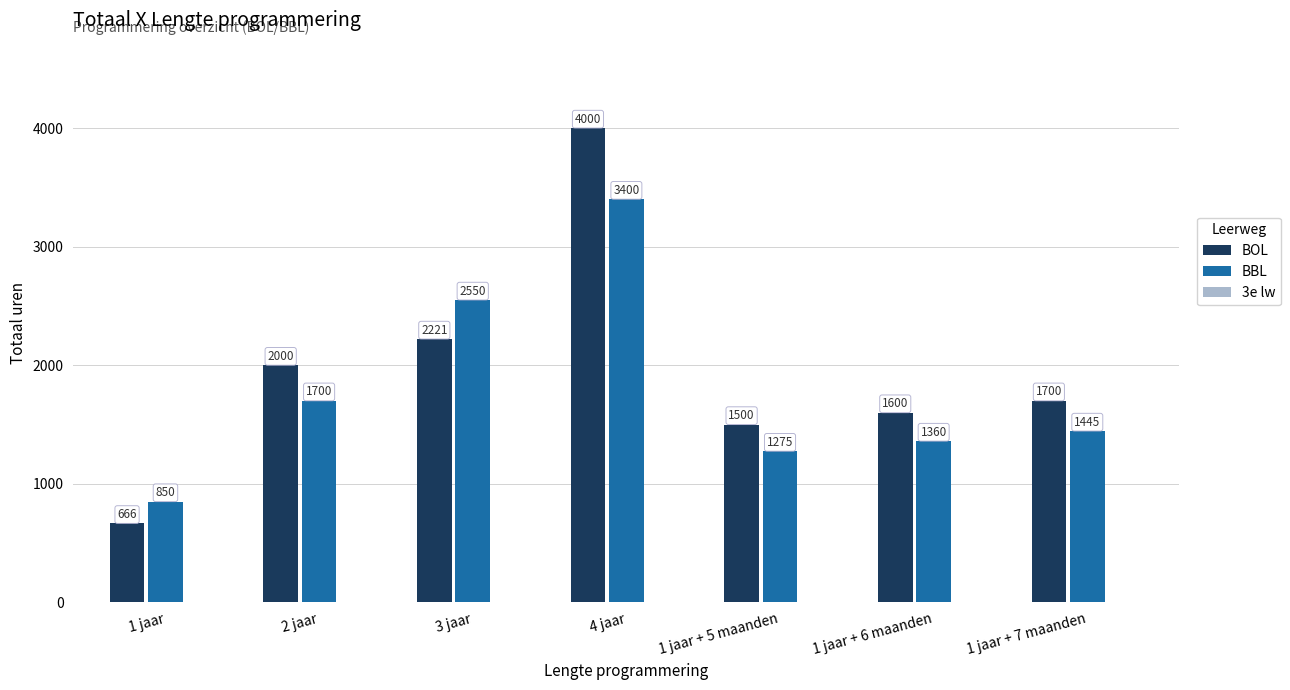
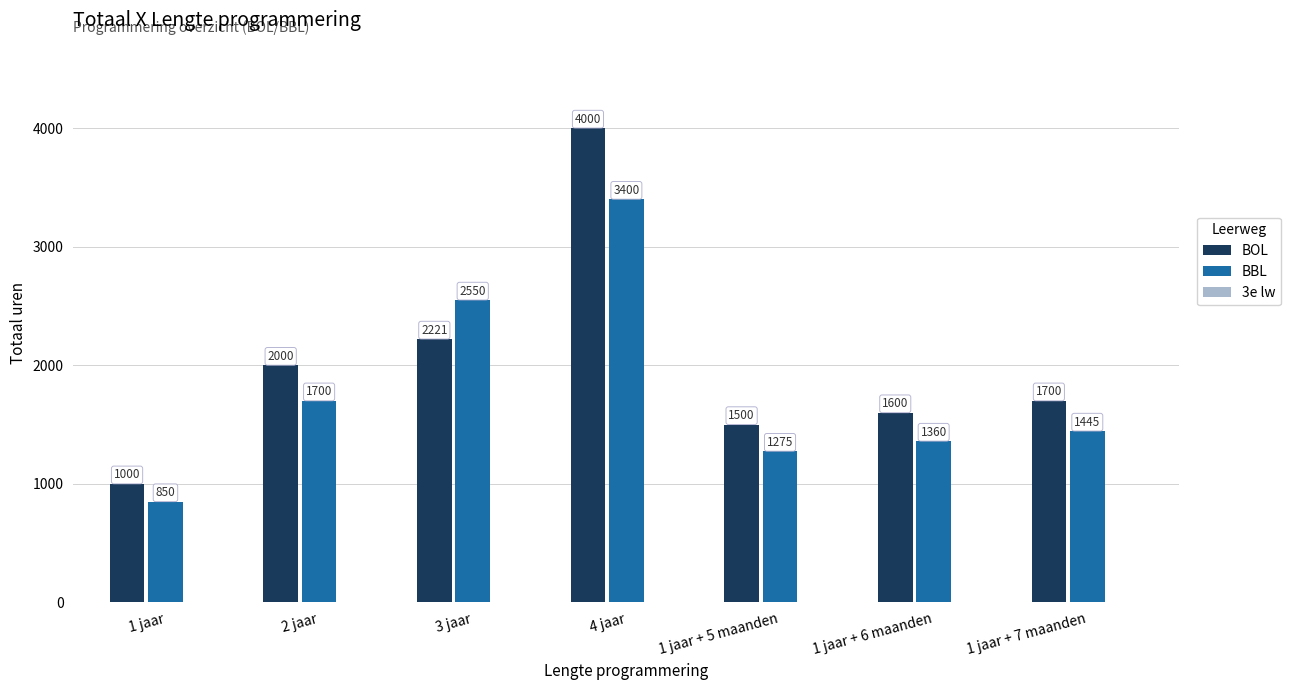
  {
    "BOL": {
-     "1 jaar": 666
+     "1 jaar": 1000
    },
    "3e lw": {
      "1 jaar": 0,
      "2 jaar": 0,
      "3 jaar": 0,
      "4 jaar": 0,
      "1 jaar + 5 maanden": 0,
      "1 jaar + 6 maanden": 0,
      "1 jaar + 7 maanden": 0
    }
  }
